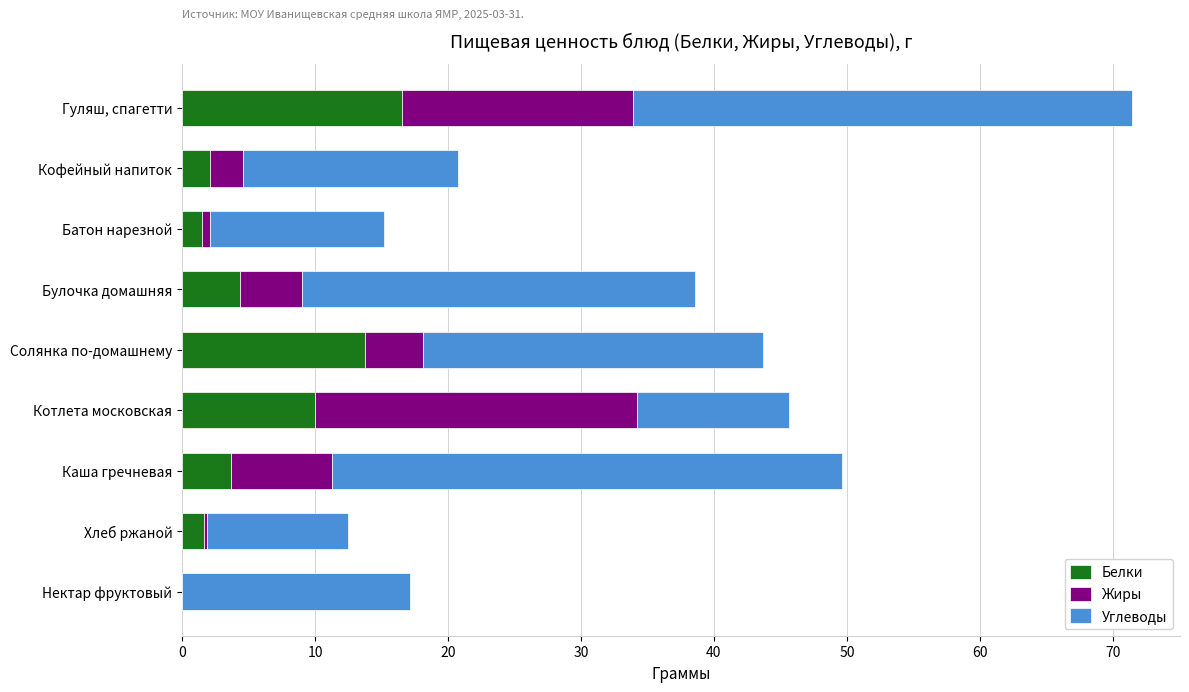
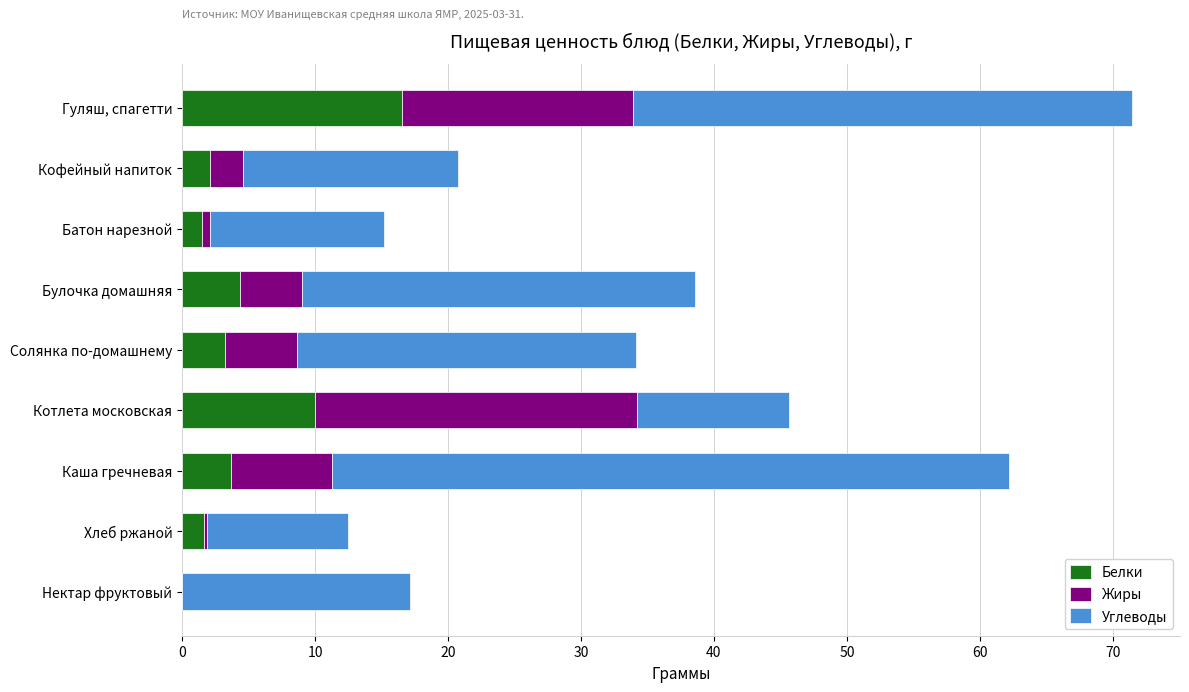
  {
    "Белки": {
      "Гуляш, спагетти": 16.5,
      "Кофейный напиток": 2.1,
      "Батон нарезной": 1.5,
      "Булочка домашняя": 4.4,
-     "Солянка по-домашнему": 13.7,
+     "Солянка по-домашнему": 3.2,
      "Котлета московская": 10.0,
      "Каша гречневая": 3.7,
      "Хлеб ржаной": 1.7,
      "Нектар фруктовый": 0.0
    },
    "Жиры": {
      "Гуляш, спагетти": 17.3,
      "Кофейный напиток": 2.5,
      "Батон нарезной": 0.6,
      "Булочка домашняя": 4.6,
-     "Солянка по-домашнему": 4.4,
+     "Солянка по-домашнему": 5.4,
      "Котлета московская": 24.2,
      "Каша гречневая": 7.6,
      "Хлеб ржаной": 0.2,
      "Нектар фруктовый": 0.0
    },
    "Углеводы": {
      "Гуляш, спагетти": 37.6,
      "Кофейный напиток": 16.2,
      "Батон нарезной": 13.1,
      "Булочка домашняя": 29.5,
      "Солянка по-домашнему": 25.5,
      "Котлета московская": 11.4,
-     "Каша гречневая": 38.3,
+     "Каша гречневая": 50.9,
      "Хлеб ржаной": 10.6,
      "Нектар фруктовый": 17.1
    }
  }
